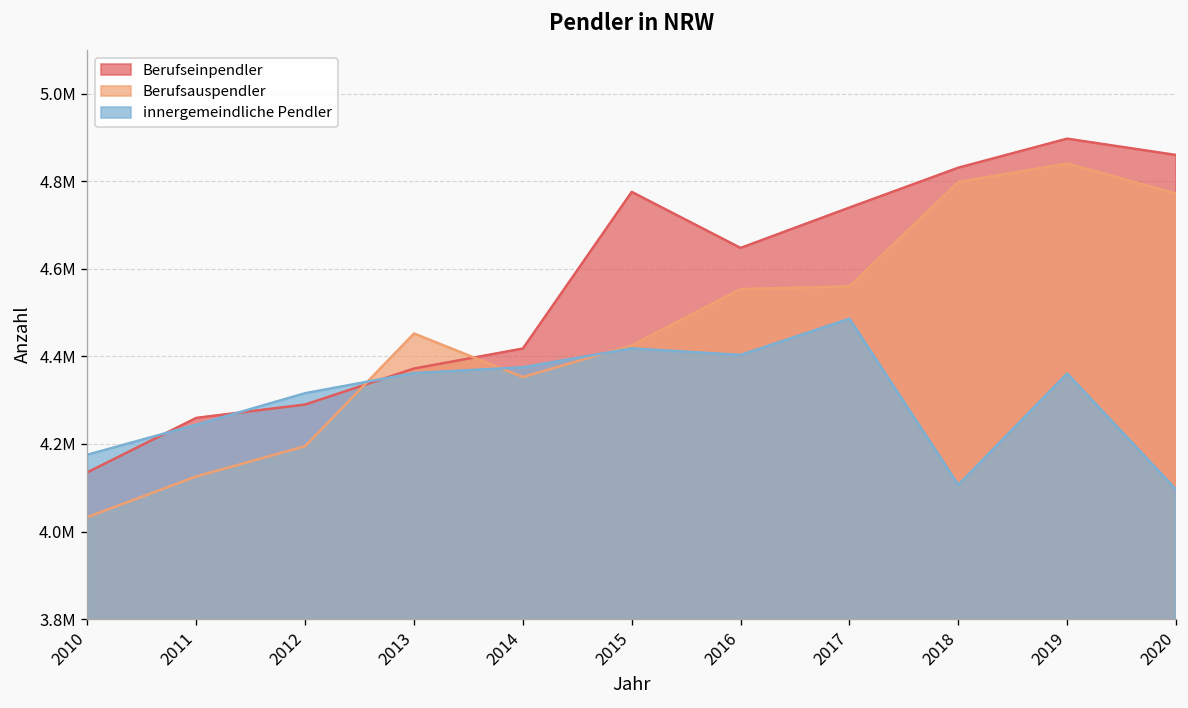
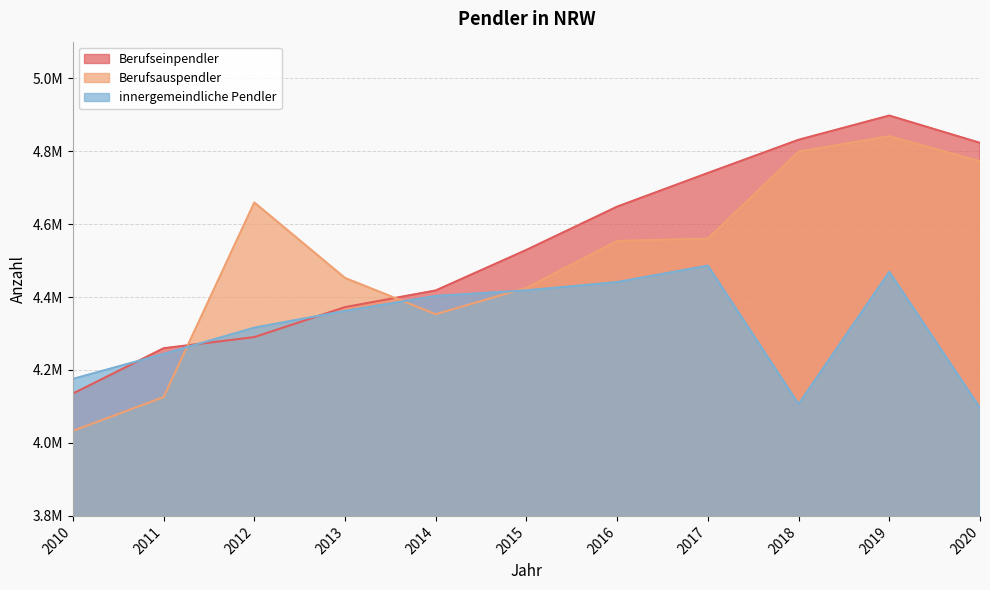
  {
    "Berufseinpendler": {
      "2010": 4140000,
      "2011": 4260000,
      "2012": 4290000,
      "2013": 4370000,
      "2014": 4420000,
-     "2015": 4780000,
+     "2015": 4530000,
      "2016": 4650000,
      "2017": 4740000,
      "2018": 4830000,
      "2019": 4900000,
-     "2020": 4860000
+     "2020": 4820000
    },
    "Berufsauspendler": {
      "2010": 4030000,
      "2011": 4130000,
-     "2012": 4200000,
+     "2012": 4660000,
      "2013": 4450000,
      "2014": 4350000,
      "2016": 4550000,
      "2017": 4560000,
      "2018": 4800000,
      "2019": 4840000,
      "2020": 4770000
    },
    "innergemeindliche Pendler": {
      "2010": 4180000,
      "2011": 4240000,
      "2012": 4320000,
      "2013": 4360000,
-     "2014": 4380000,
-     "2016": 4400000,
+     "2014": 4400000,
+     "2016": 4440000,
      "2017": 4490000,
      "2018": 4110000,
-     "2019": 4360000,
+     "2019": 4470000,
      "2020": 4100000
    }
  }
